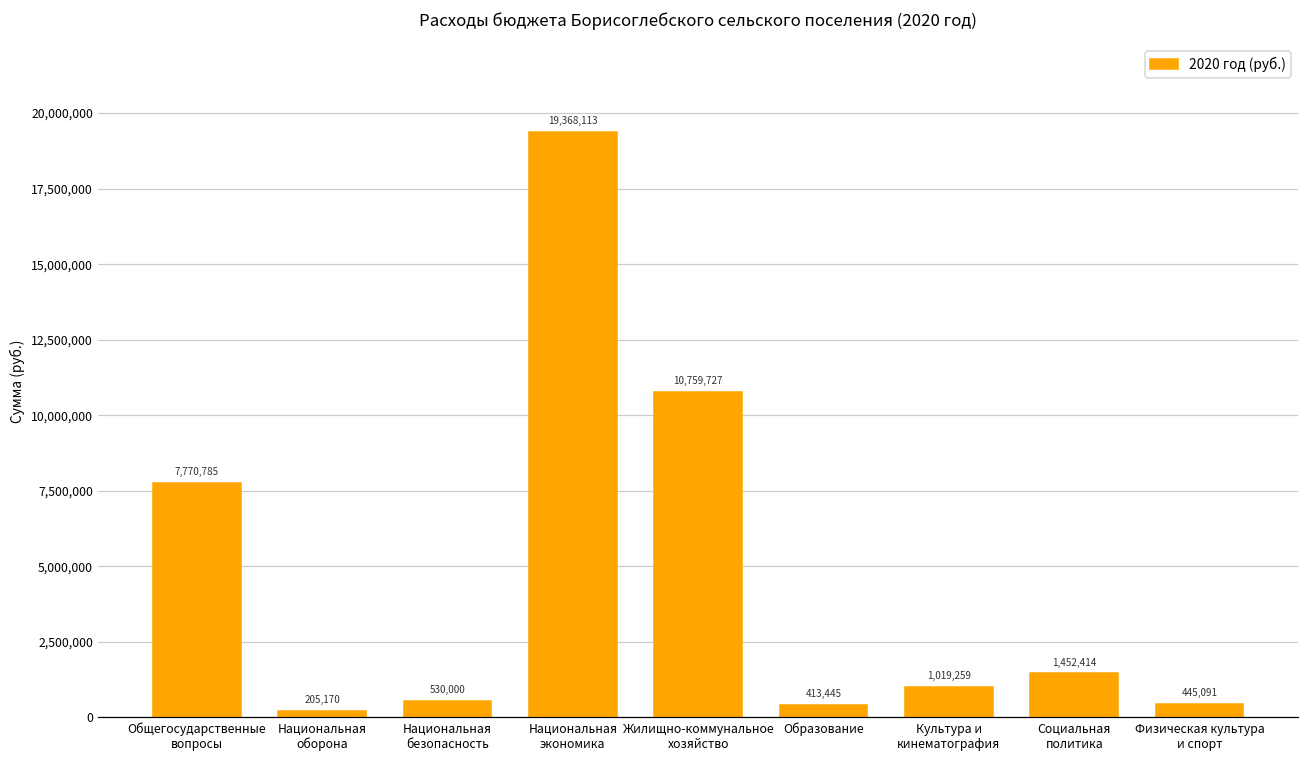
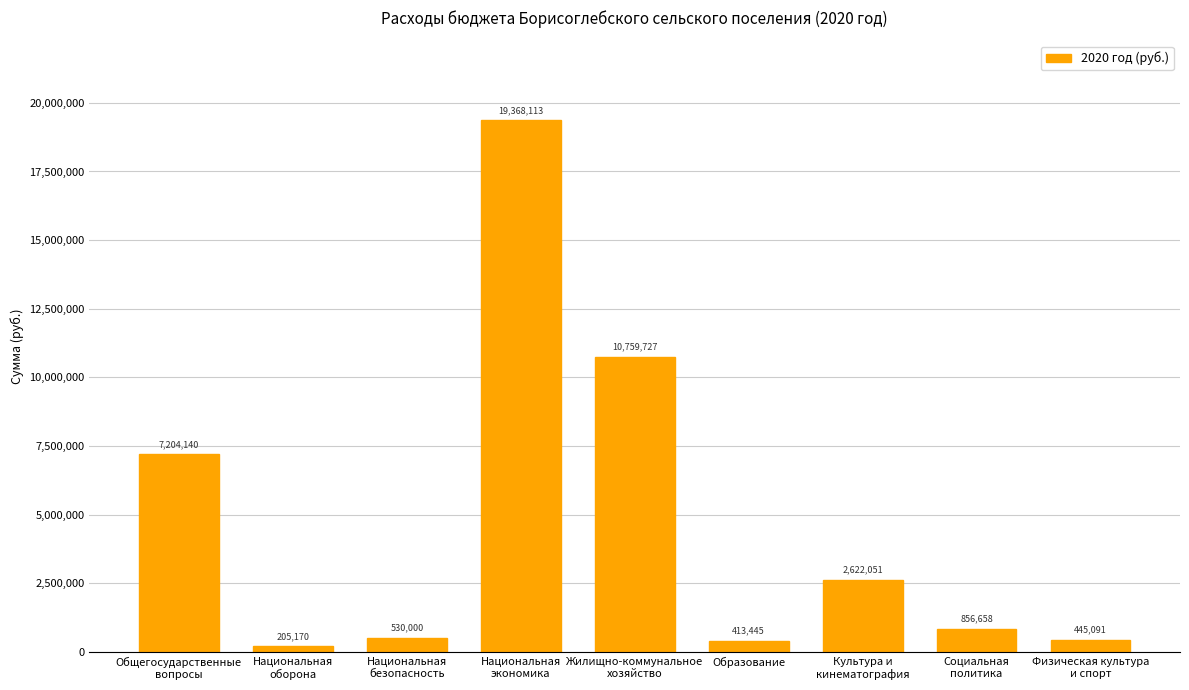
  {
-   "Общегосударственные вопросы": "7,770,785",
+   "Общегосударственные вопросы": "7,204,140",
    "Национальная оборона": "205,170",
    "Национальная безопасность": "530,000",
    "Национальная экономика": "19,368,113",
    "Жилищно-коммунальное хозяйство": "10,759,727",
    "Образование": "413,445",
-   "Культура и кинематография": "1,019,259",
-   "Социальная политика": "1,452,414",
+   "Культура и кинематография": "2,622,051",
+   "Социальная политика": "856,658",
    "Физическая культура и спорт": "445,091"
  }
